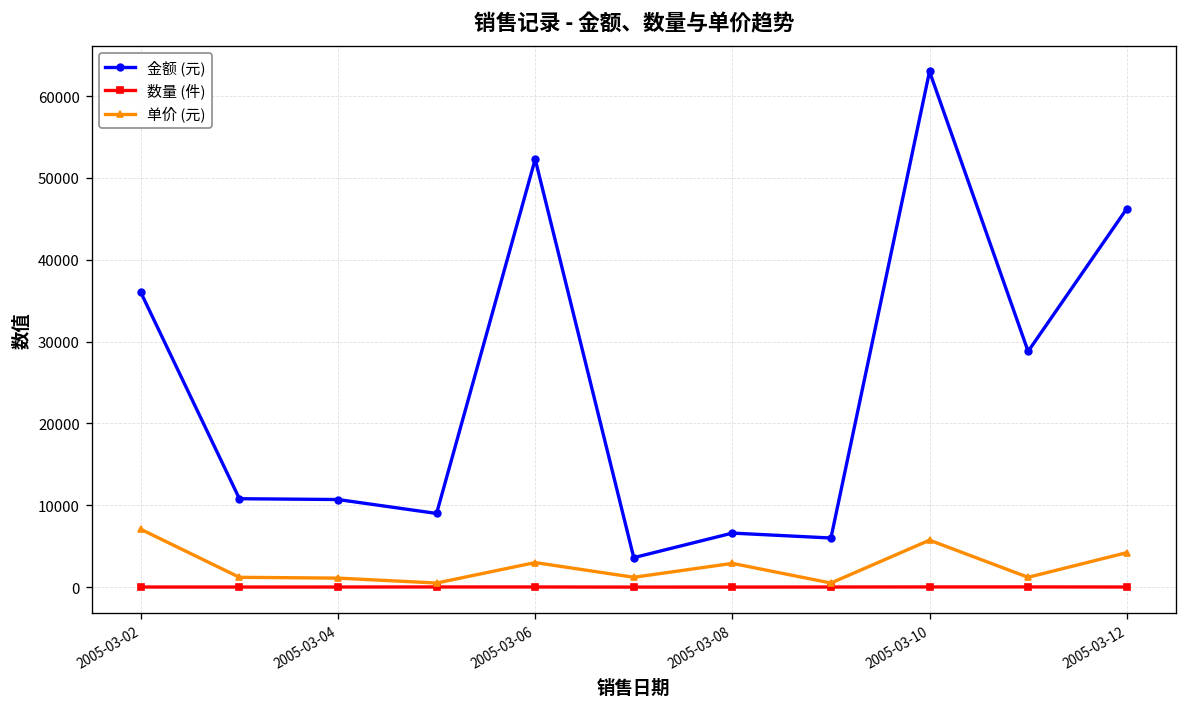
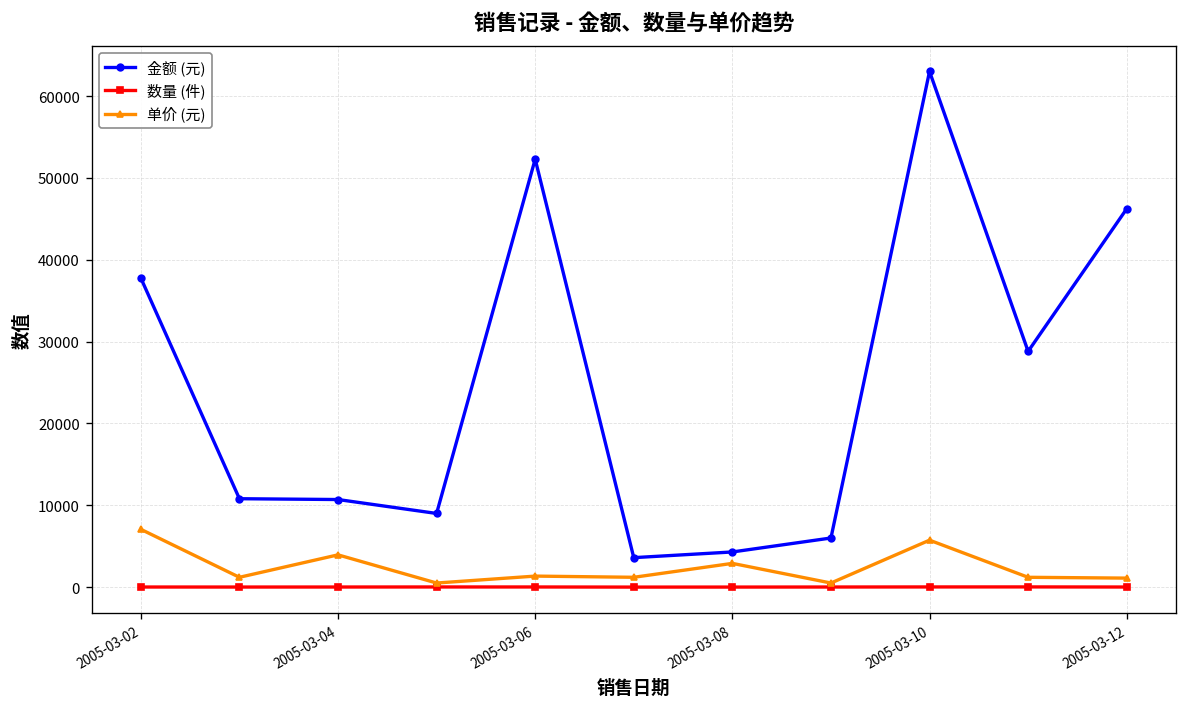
  {
    "金额 (元)": {
-     "2005-03-02": 36000,
+     "2005-03-02": 38000,
      "2005-03-04": 11000,
      "2005-03-06": 52000,
-     "2005-03-08": 7000,
+     "2005-03-08": 4000,
      "2005-03-10": 63000,
      "2005-03-12": 46000
    },
    "数量 (件)": {
      "2005-03-02": 0,
      "2005-03-04": 0,
      "2005-03-06": 0,
      "2005-03-08": 0,
      "2005-03-10": 0,
      "2005-03-12": 0
    },
    "单价 (元)": {
      "2005-03-02": 7000,
-     "2005-03-04": 1000,
-     "2005-03-06": 3000,
+     "2005-03-04": 4000,
+     "2005-03-06": 1000,
      "2005-03-08": 3000,
      "2005-03-10": 6000,
-     "2005-03-12": 4000
+     "2005-03-12": 1000
    }
  }
